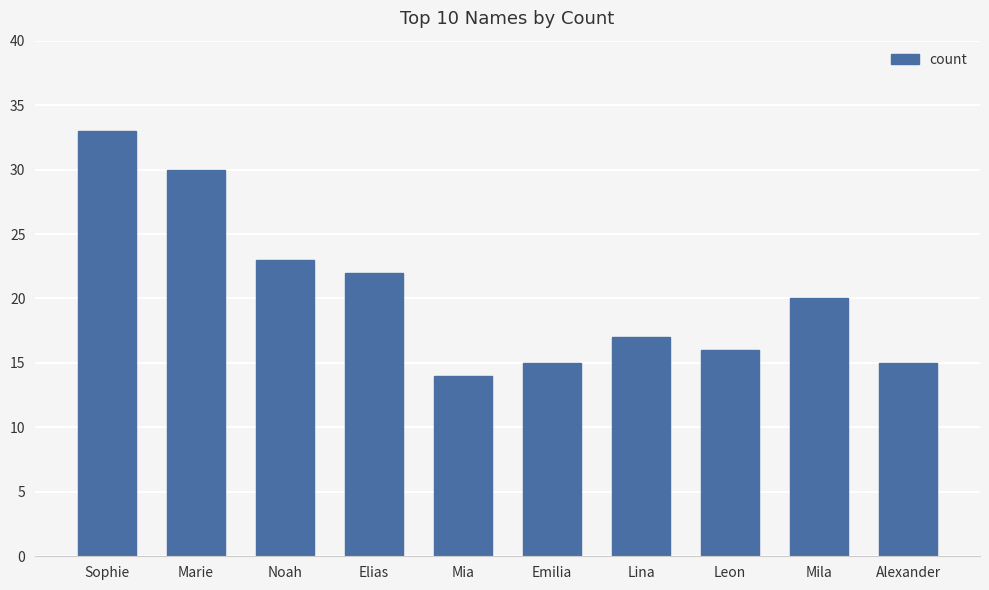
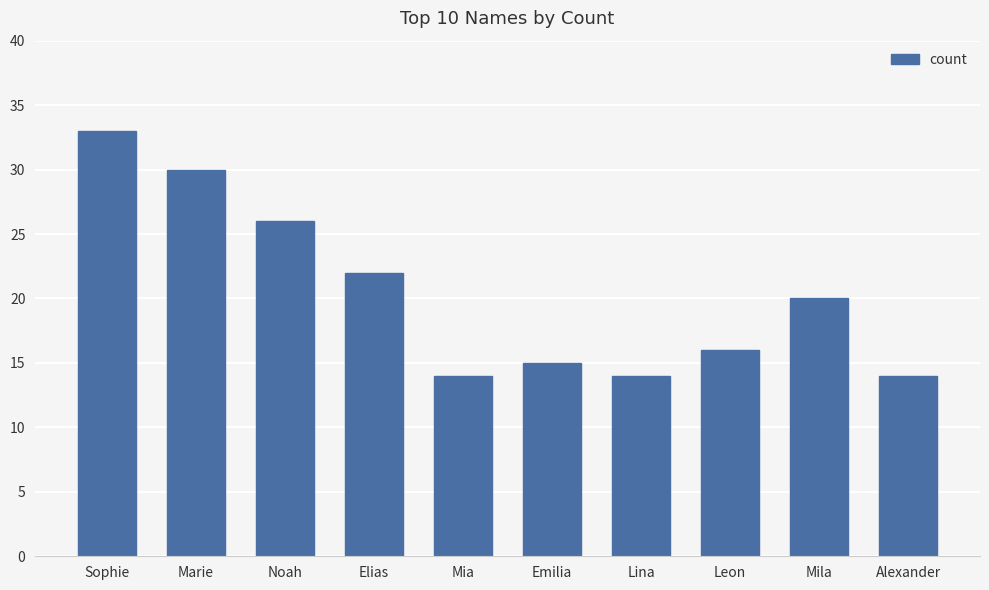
  {
    "Sophie": 33,
    "Marie": 30,
-   "Noah": 23,
+   "Noah": 26,
    "Elias": 22,
    "Mia": 14,
    "Emilia": 15,
-   "Lina": 17,
+   "Lina": 14,
    "Leon": 16,
    "Mila": 20,
-   "Alexander": 15
+   "Alexander": 14
  }
